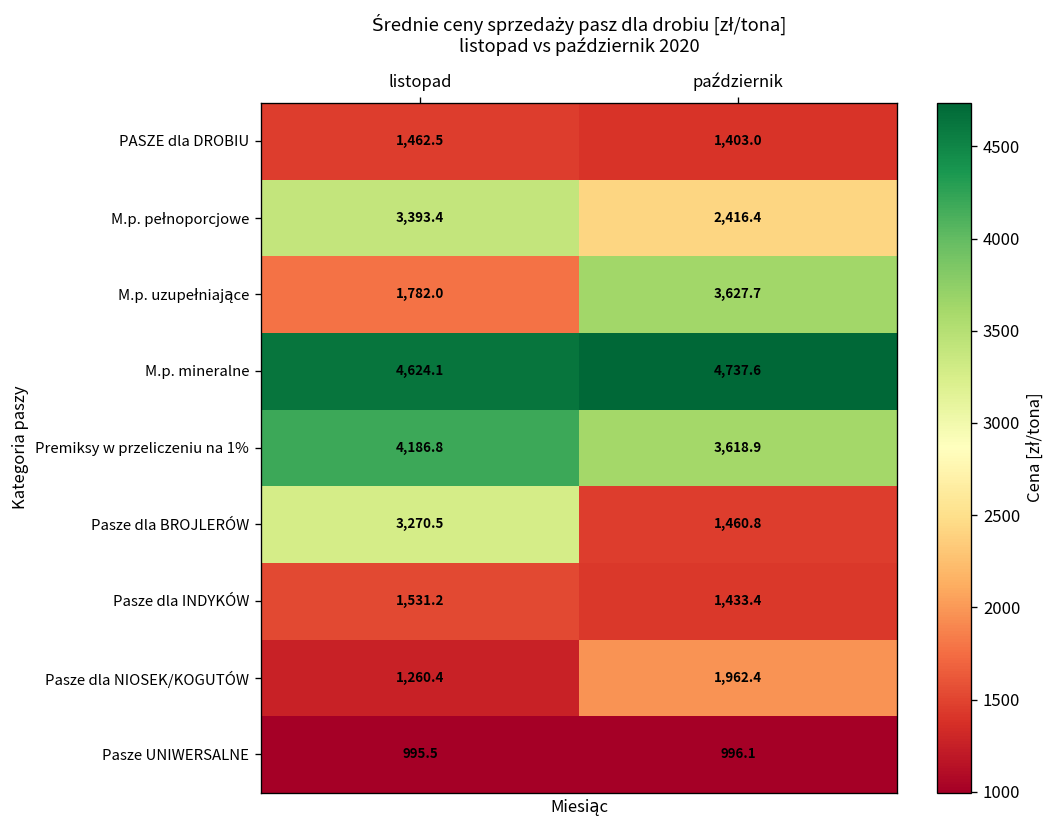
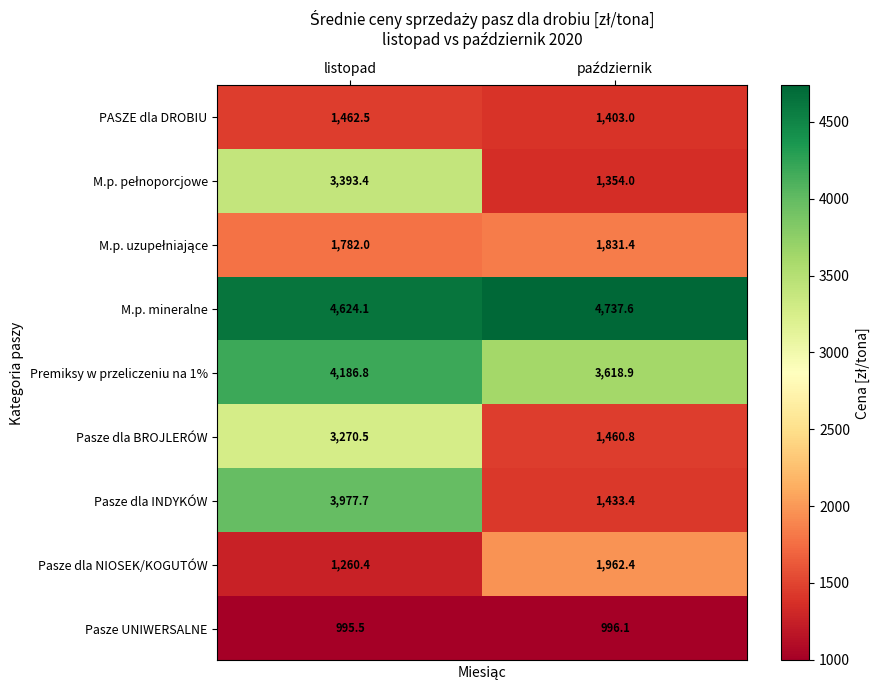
  {
    "PASZE dla DROBIU": {
      "listopad": "1,462.5",
      "październik": "1,403.0"
    },
    "M.p. pełnoporcjowe": {
      "listopad": "3,393.4",
-     "październik": "2,416.4"
+     "październik": "1,354.0"
    },
    "M.p. uzupełniające": {
      "listopad": "1,782.0",
-     "październik": "3,627.7"
+     "październik": "1,831.4"
    },
    "M.p. mineralne": {
      "listopad": "4,624.1",
      "październik": "4,737.6"
    },
    "Premiksy w przeliczeniu na 1%": {
      "listopad": "4,186.8",
      "październik": "3,618.9"
    },
    "Pasze dla BROJLERÓW": {
      "listopad": "3,270.5",
      "październik": "1,460.8"
    },
    "Pasze dla INDYKÓW": {
-     "listopad": "1,531.2",
+     "listopad": "3,977.7",
      "październik": "1,433.4"
    },
    "Pasze dla NIOSEK/KOGUTÓW": {
      "listopad": "1,260.4",
      "październik": "1,962.4"
    },
    "Pasze UNIWERSALNE": {
      "listopad": "995.5",
      "październik": "996.1"
    }
  }
